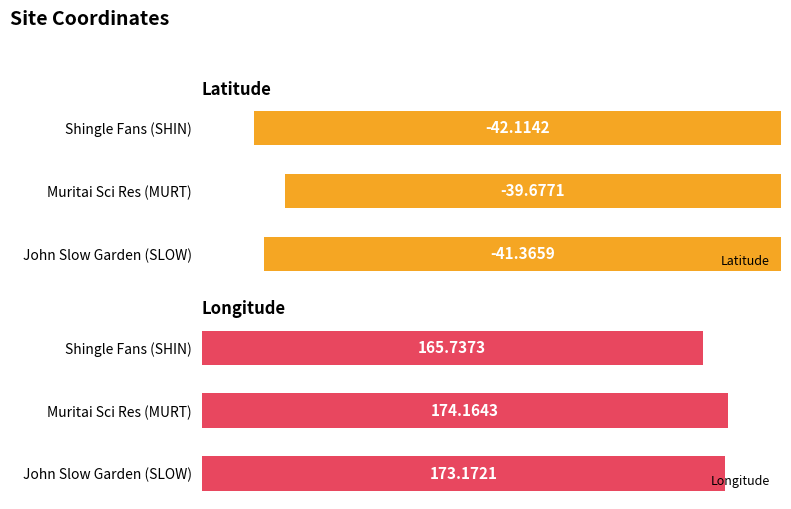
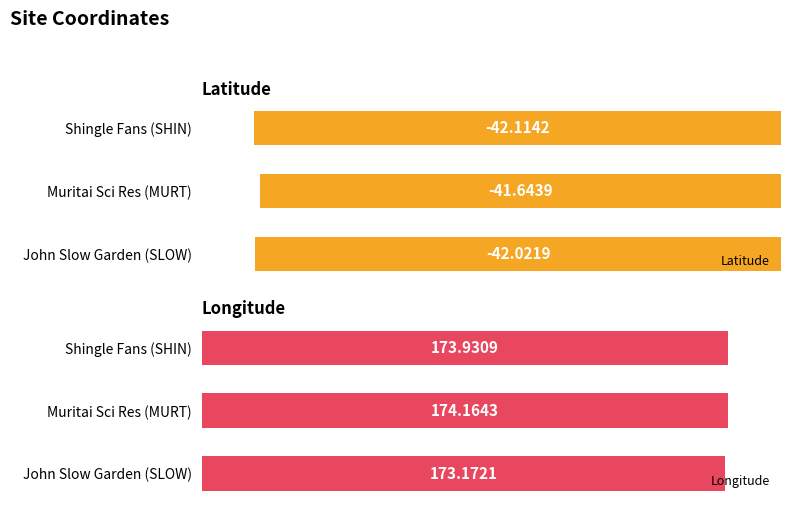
  {
    "Latitude": {
      "Shingle Fans (SHIN)": -42.1142,
-     "Muritai Sci Res (MURT)": -39.6771,
-     "John Slow Garden (SLOW)": -41.3659
+     "Muritai Sci Res (MURT)": -41.6439,
+     "John Slow Garden (SLOW)": -42.0219
    },
    "Longitude": {
-     "Shingle Fans (SHIN)": 165.7373,
+     "Shingle Fans (SHIN)": 173.9309,
      "Muritai Sci Res (MURT)": 174.1643,
      "John Slow Garden (SLOW)": 173.1721
    }
  }
